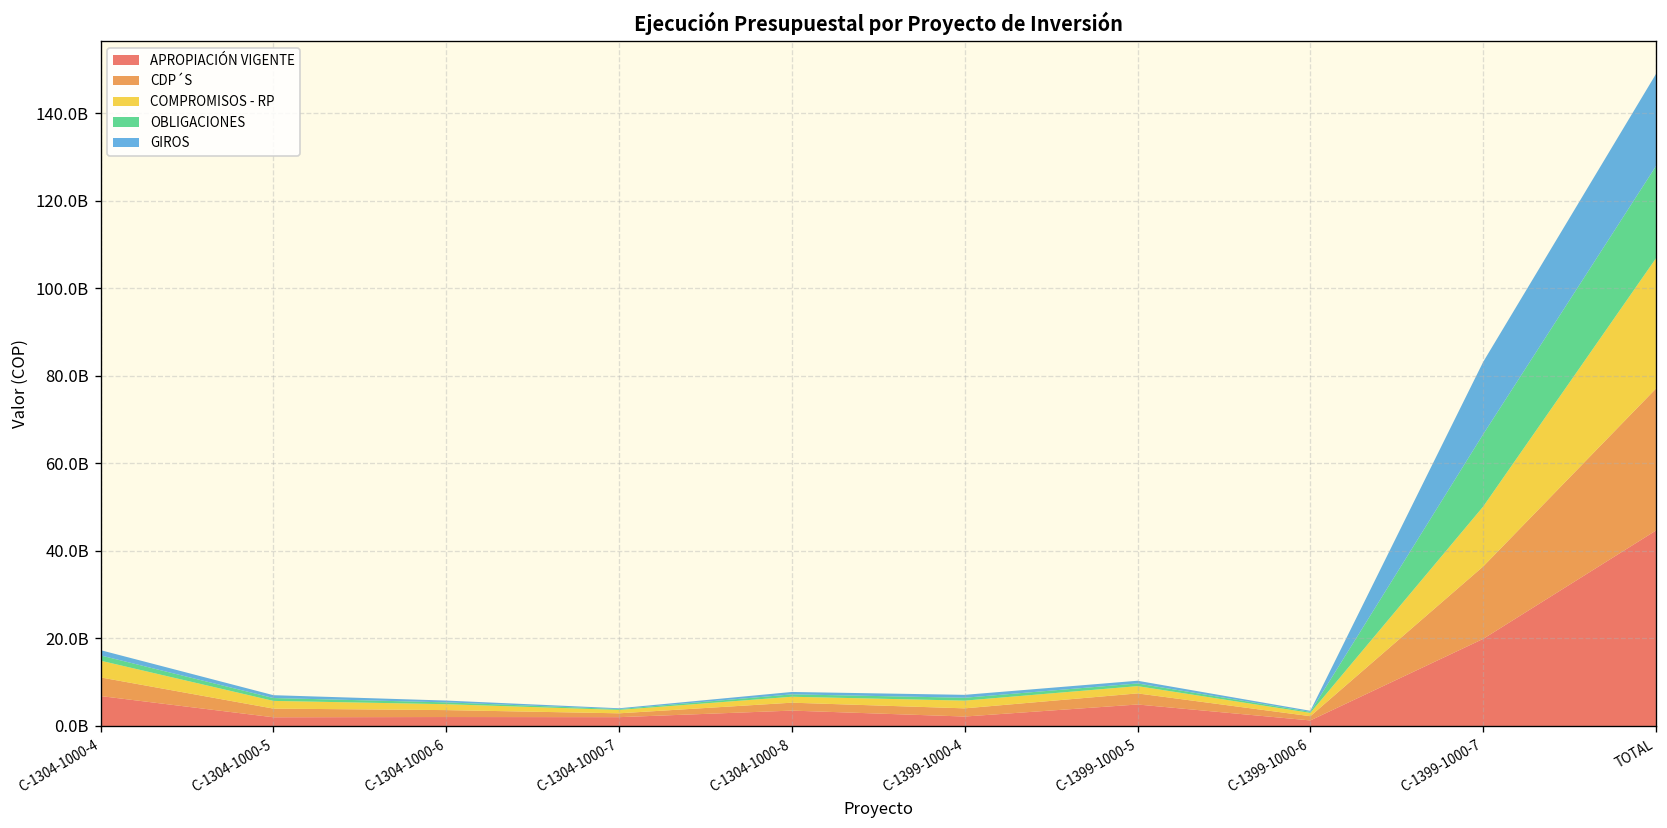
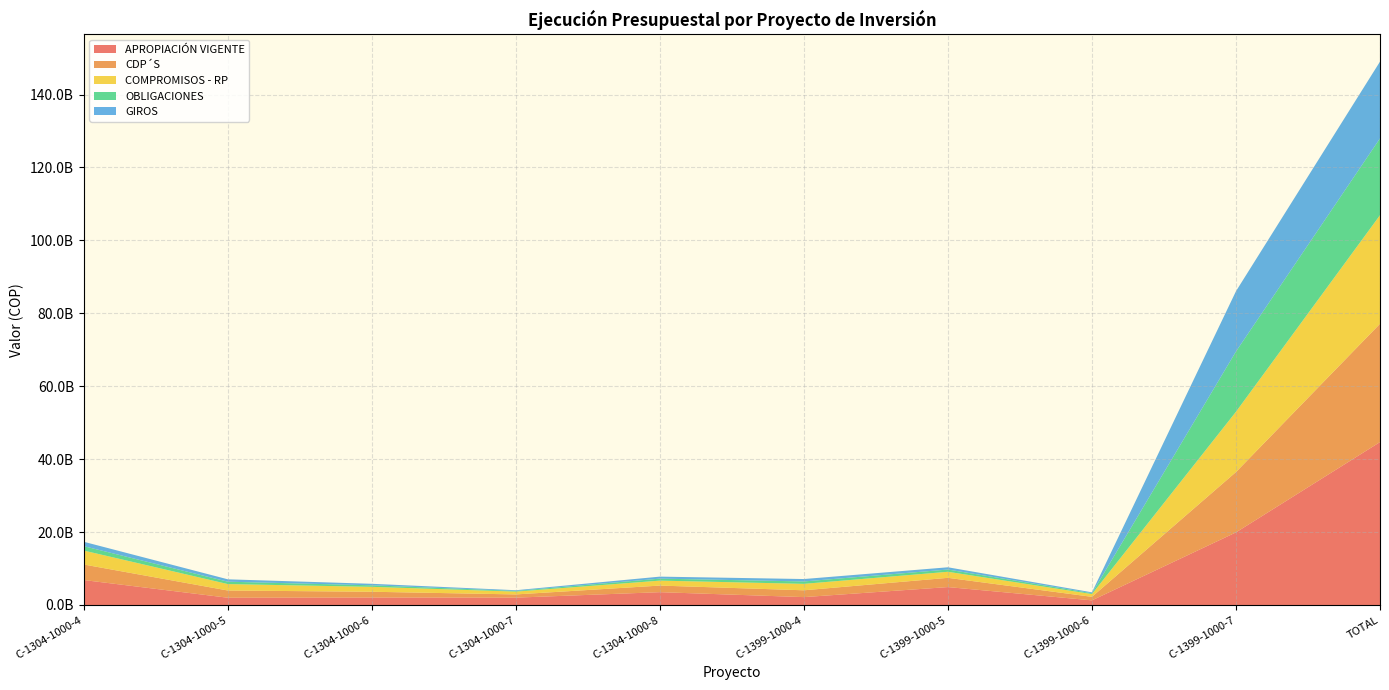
  {
    "COMPROMISOS - RP": {
      "C-1304-1000-4": 4000000000,
-     "C-1399-1000-7": 14000000000,
+     "C-1399-1000-7": 17000000000,
      "TOTAL": 30000000000
    },
    "OBLIGACIONES": {
      "C-1304-1000-4": 1000000000,
      "C-1399-1000-7": 17000000000,
      "TOTAL": 21000000000
    },
    "GIROS": {
      "C-1304-1000-4": 1000000000,
      "C-1399-1000-7": 17000000000,
      "TOTAL": 21000000000
    }
  }
